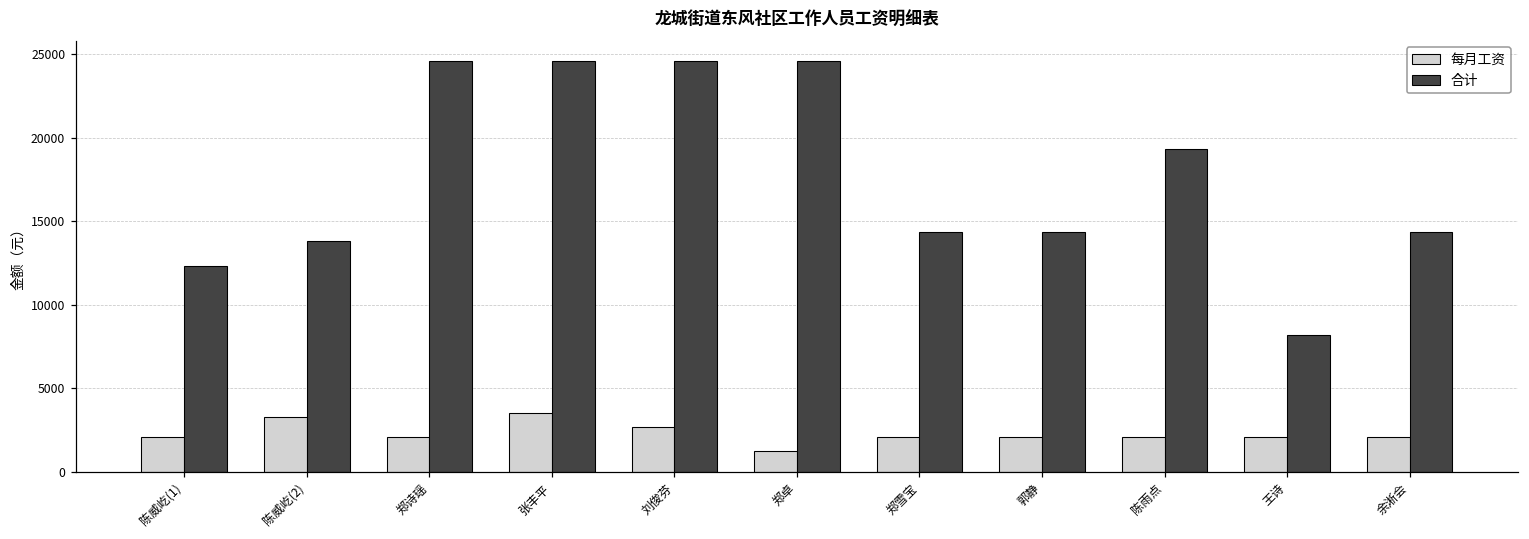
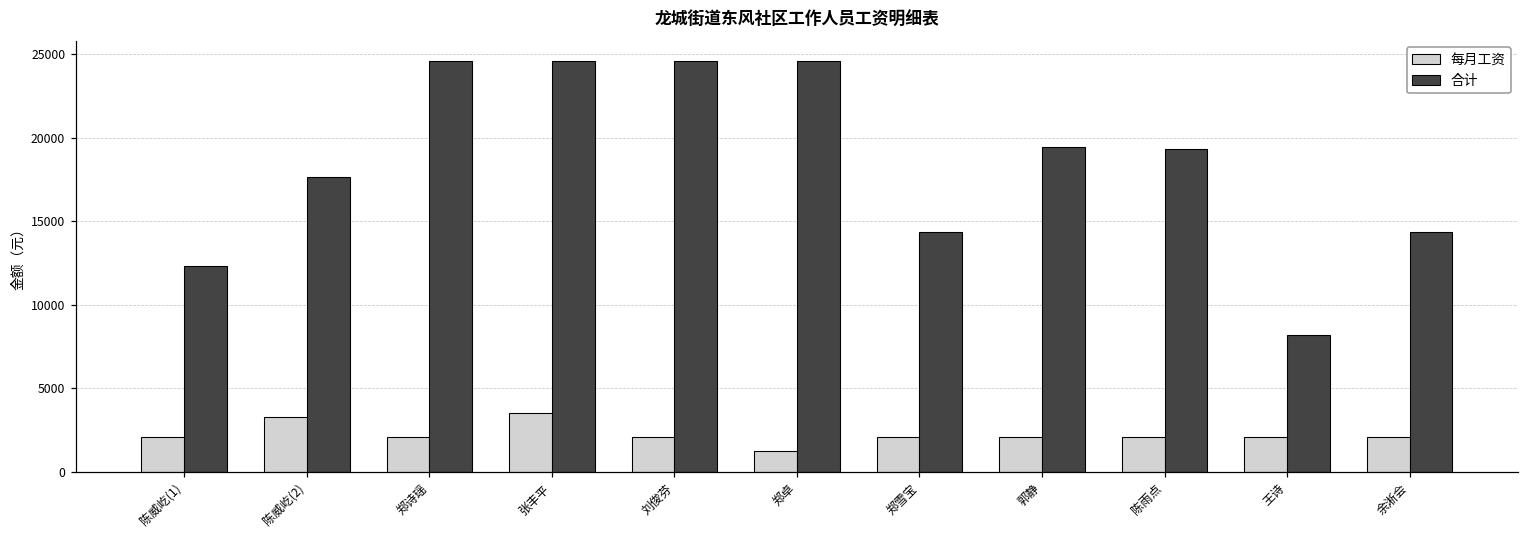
  {
    "每月工资": {
      "陈威屹(1)": 2100,
      "陈威屹(2)": 3200,
      "郑诗瑶": 2100,
      "张丰平": 3500,
-     "刘俊芬": 2600,
+     "刘俊芬": 2100,
      "郑卓": 1200,
      "郑雪宝": 2100,
      "郭静": 2100,
      "陈雨点": 2100,
      "王诗": 2100,
      "余淅会": 2100
    },
    "合计": {
      "陈威屹(1)": 12300,
-     "陈威屹(2)": 13800,
+     "陈威屹(2)": 17600,
      "郑诗瑶": 24600,
      "张丰平": 24600,
      "刘俊芬": 24600,
      "郑卓": 24600,
      "郑雪宝": 14400,
-     "郭静": 14400,
+     "郭静": 19500,
      "陈雨点": 19300,
      "王诗": 8200,
      "余淅会": 14400
    }
  }
